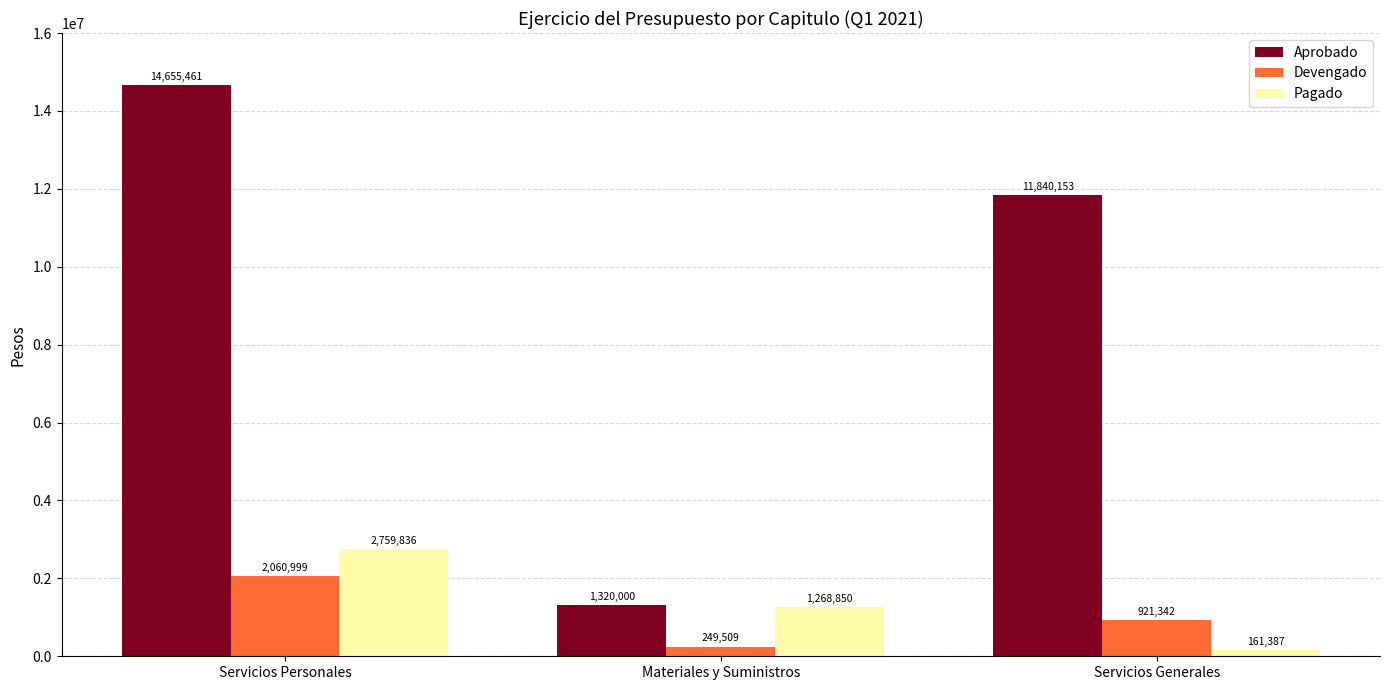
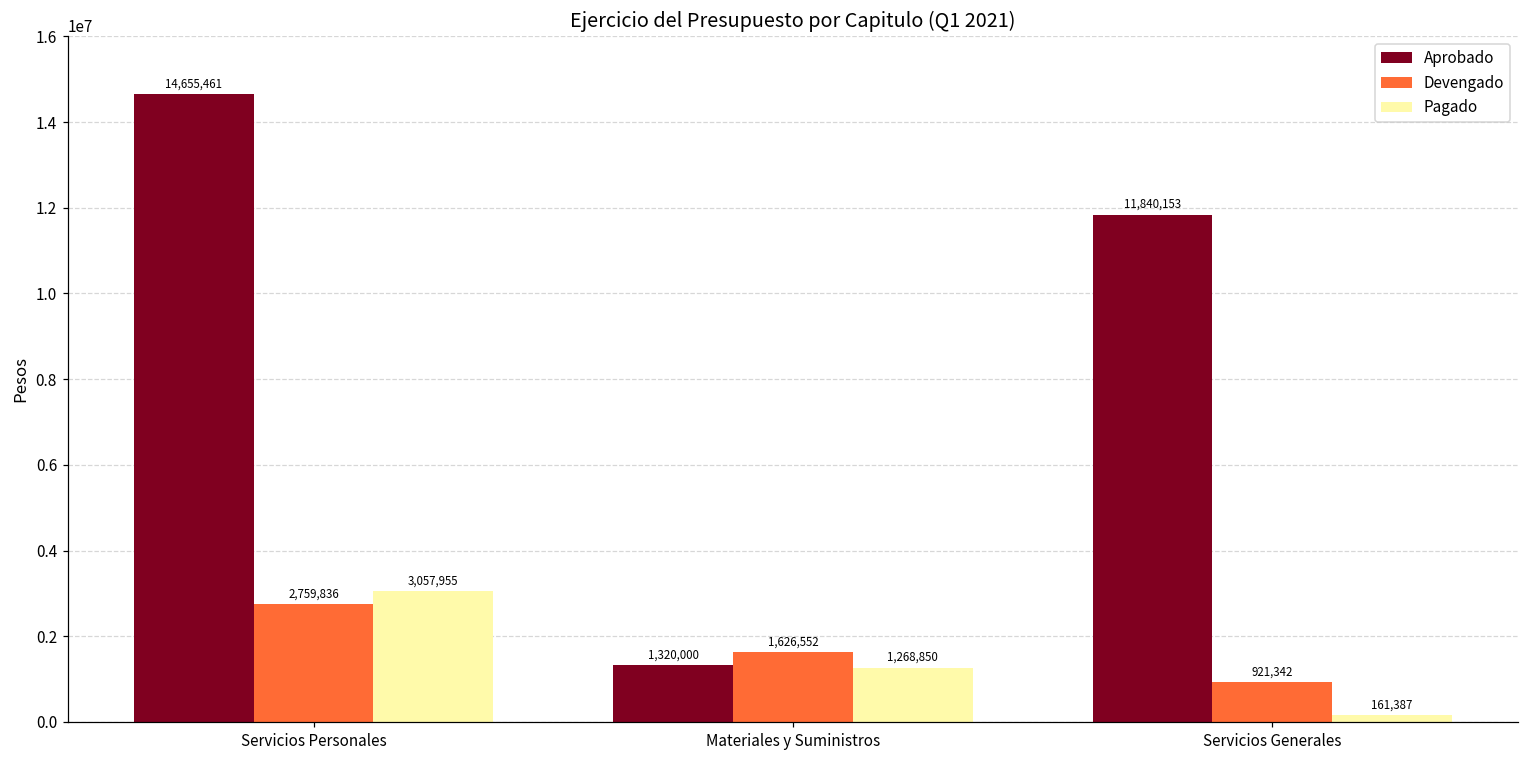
  {
    "Aprobado": {
      "Servicios Personales": "14,655,461",
      "Materiales y Suministros": "1,320,000",
      "Servicios Generales": "11,840,153"
    },
    "Devengado": {
-     "Servicios Personales": "2,060,999",
-     "Materiales y Suministros": "249,509",
+     "Servicios Personales": "2,759,836",
+     "Materiales y Suministros": "1,626,552",
      "Servicios Generales": "921,342"
    },
    "Pagado": {
-     "Servicios Personales": "2,759,836",
+     "Servicios Personales": "3,057,955",
      "Materiales y Suministros": "1,268,850",
      "Servicios Generales": "161,387"
    }
  }
